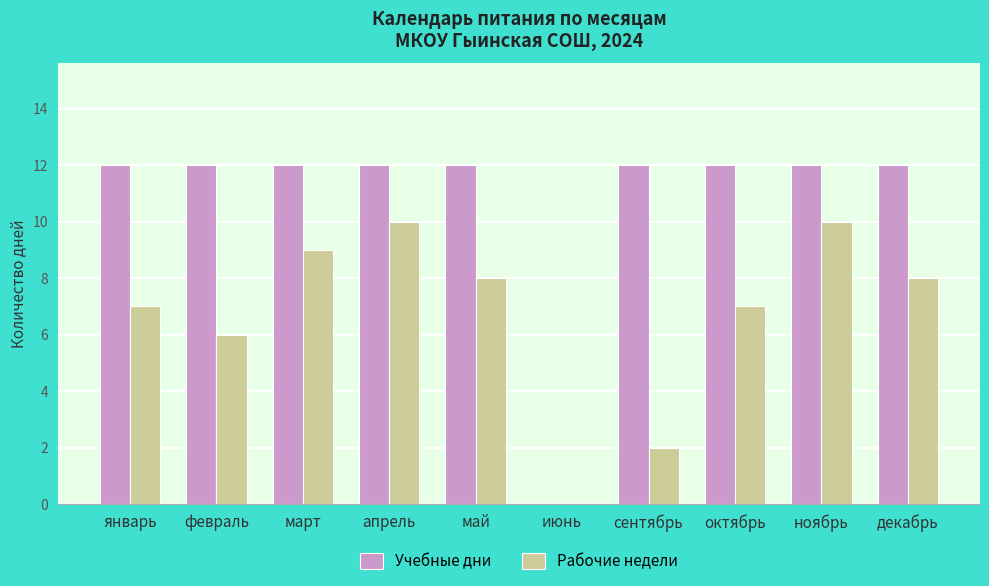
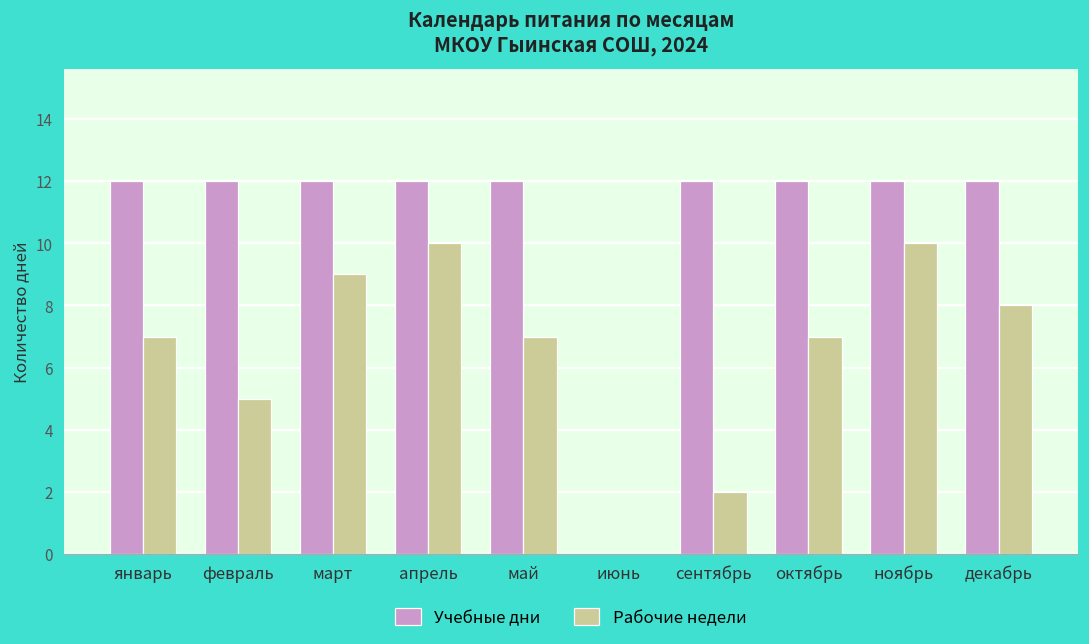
  {
    "Учебные дни": {
      "январь": 12,
      "февраль": 12,
      "март": 12,
      "апрель": 12,
      "май": 12,
      "июнь": 0,
      "сентябрь": 12,
      "октябрь": 12,
      "ноябрь": 12,
      "декабрь": 12
    },
    "Рабочие недели": {
      "январь": 7,
-     "февраль": 6,
+     "февраль": 5,
      "март": 9,
      "апрель": 10,
-     "май": 8,
+     "май": 7,
      "июнь": 0,
      "сентябрь": 2,
      "октябрь": 7,
      "ноябрь": 10,
      "декабрь": 8
    }
  }
